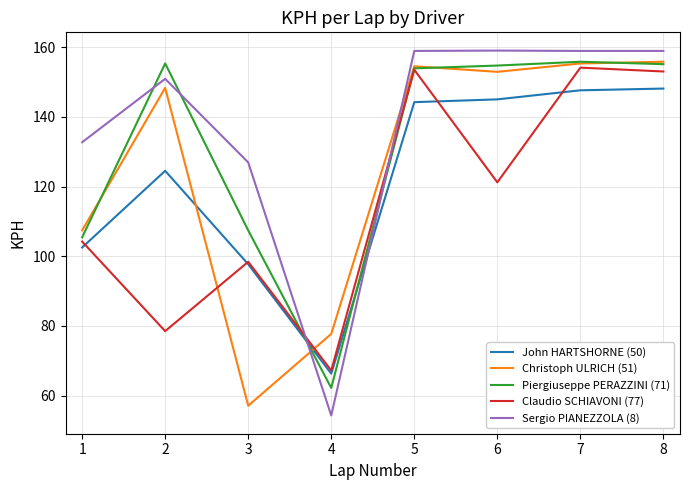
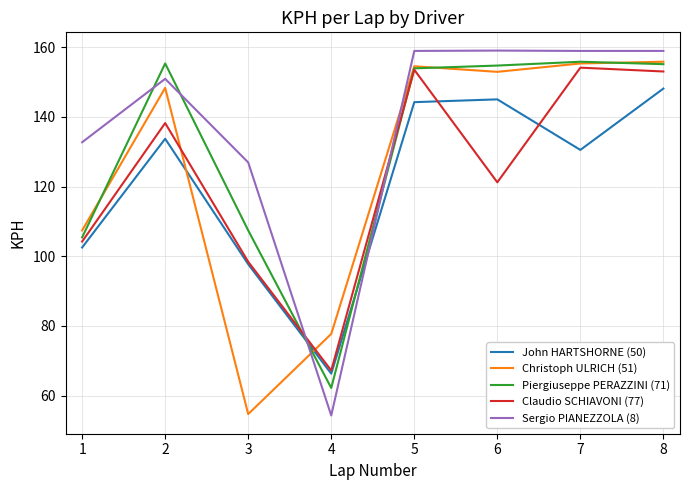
  {
    "John HARTSHORNE (50)": {
      "1": 103,
-     "2": 125,
+     "2": 134,
      "4": 66,
      "5": 144,
      "6": 145,
-     "7": 148,
+     "7": 131,
      "8": 148
    },
    "Christoph ULRICH (51)": {
      "1": 107,
      "2": 148,
-     "3": 57,
+     "3": 55,
      "4": 78,
      "6": 153
    },
    "Piergiuseppe PERAZZINI (71)": {
      "1": 105,
      "2": 155,
      "3": 107,
      "4": 62,
      "6": 155
    },
    "Claudio SCHIAVONI (77)": {
      "1": 104,
-     "2": 79,
+     "2": 138,
      "4": 67,
      "6": 121,
      "7": 154,
      "8": 153
    },
    "Sergio PIANEZZOLA (8)": {
      "1": 133,
      "2": 151,
      "3": 127,
      "4": 54,
      "5": 159,
      "6": 159,
      "7": 159,
      "8": 159
    }
  }
